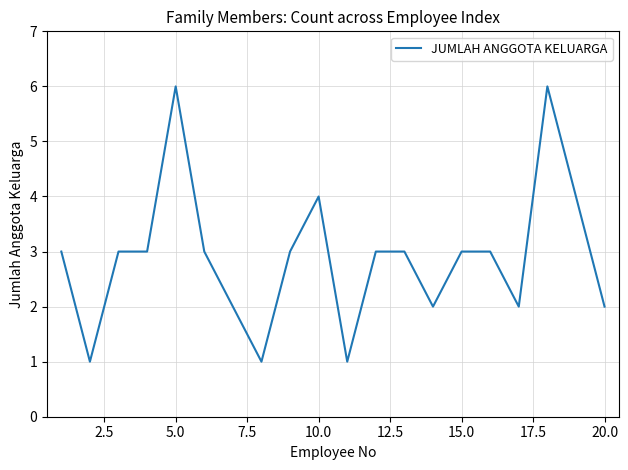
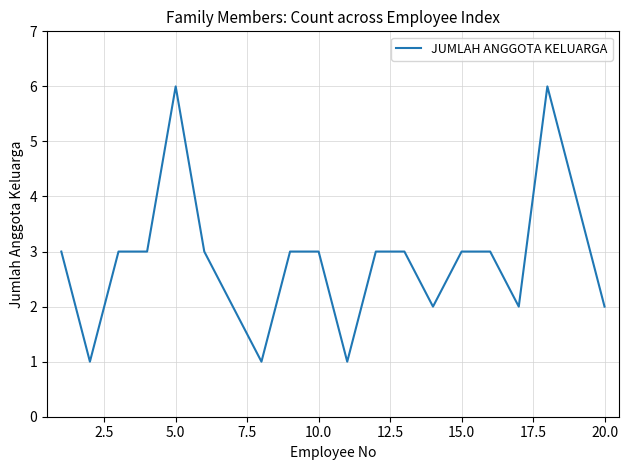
  {
    "5.0": 6,
-   "10.0": 4,
+   "10.0": 3,
    "15.0": 3,
    "20.0": 2
  }
